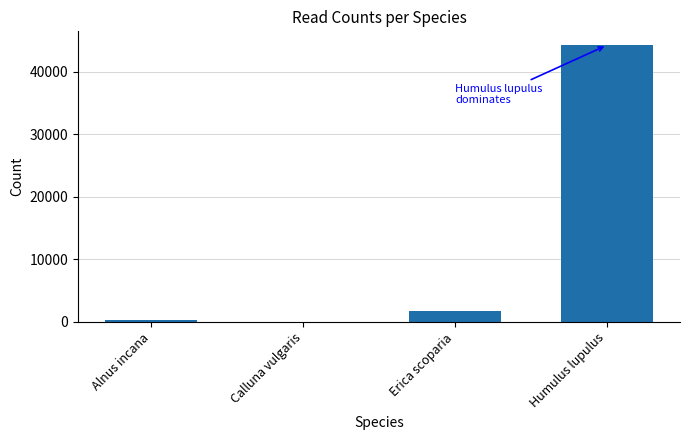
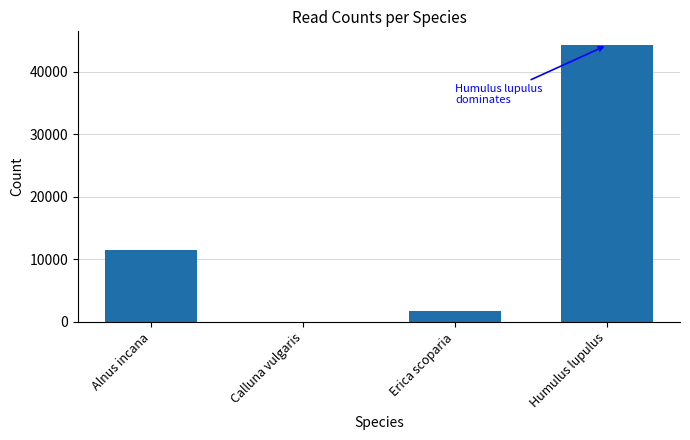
  {
-   "Alnus incana": 0,
+   "Alnus incana": 11000,
    "Erica scoparia": 2000,
    "Humulus lupulus": 44000
  }
